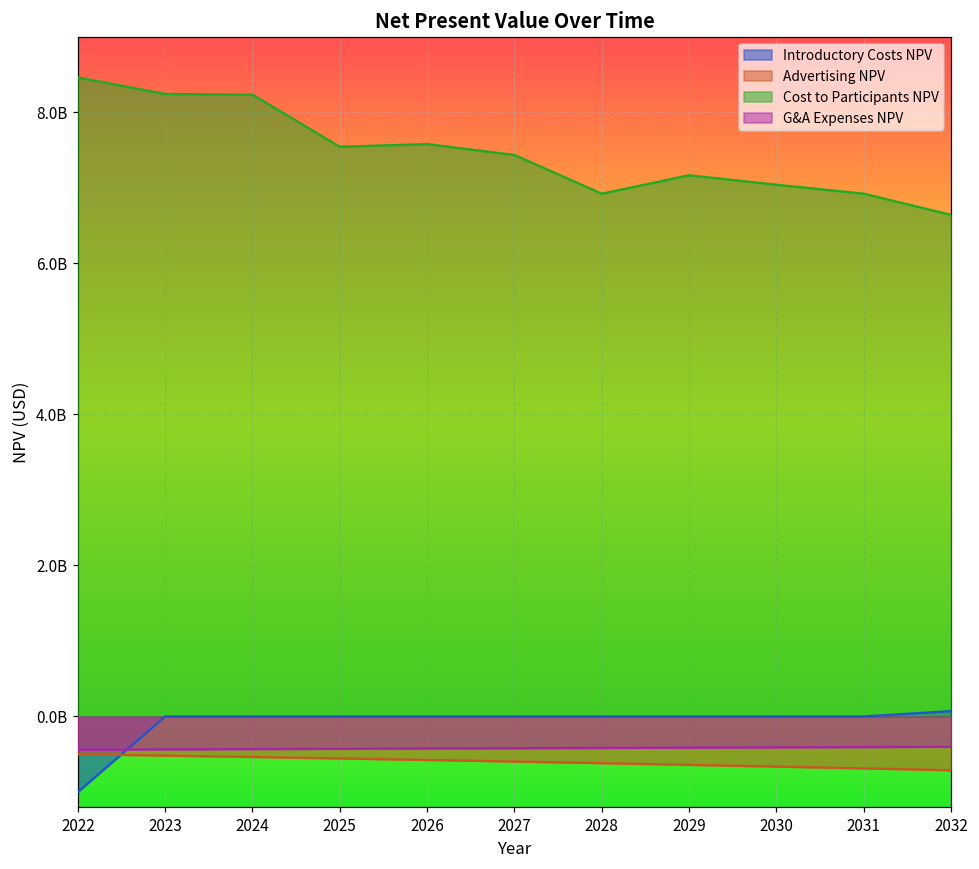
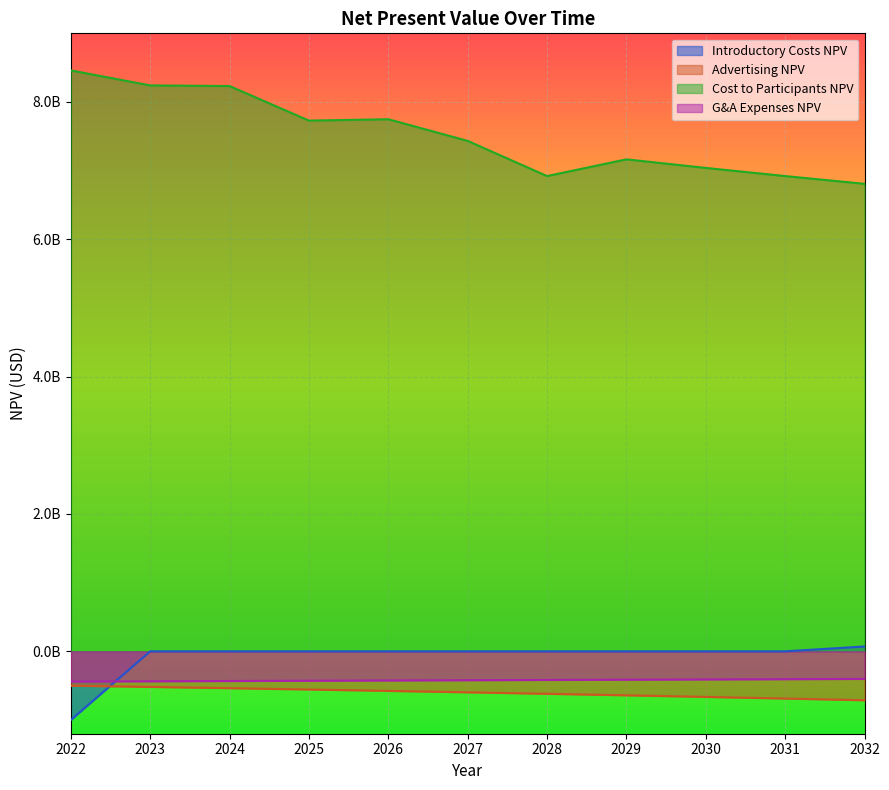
  {
    "Cost to Participants NPV": {
      "2022": 8500000000,
      "2023": 8200000000,
      "2024": 8200000000,
-     "2025": 7500000000,
-     "2026": 7600000000,
+     "2025": 7700000000,
+     "2026": 7700000000,
      "2027": 7400000000,
      "2028": 6900000000,
      "2029": 7200000000,
      "2030": 7000000000,
      "2031": 6900000000,
-     "2032": 6600000000
+     "2032": 6800000000
    }
  }
